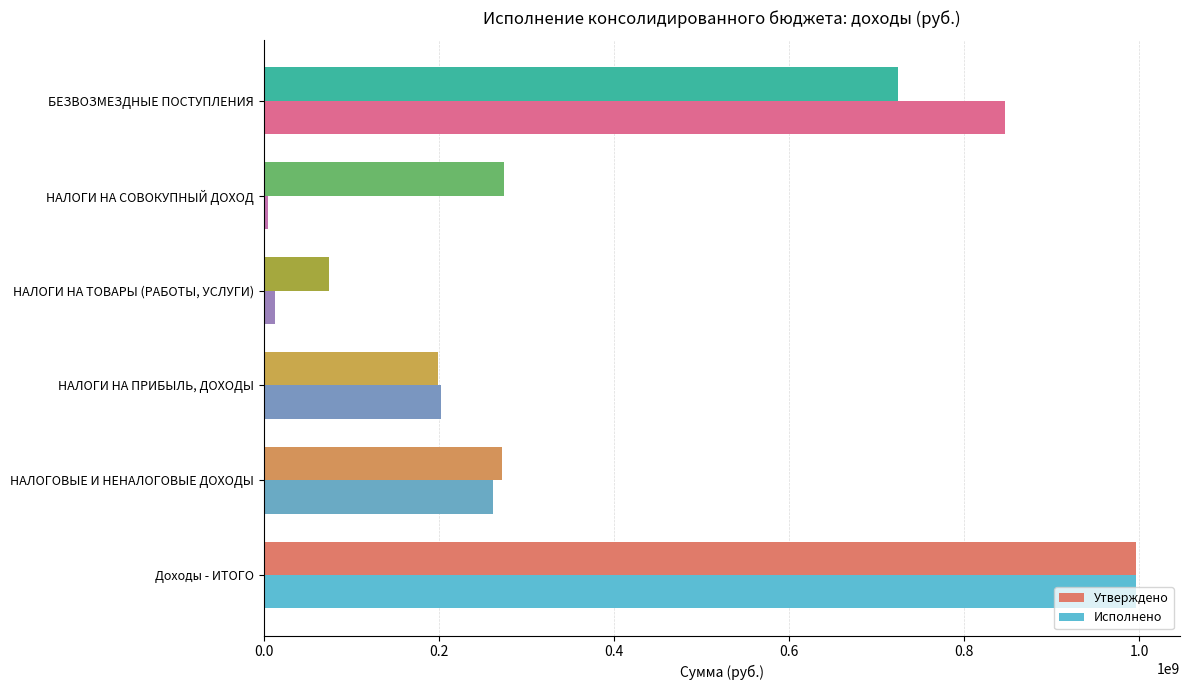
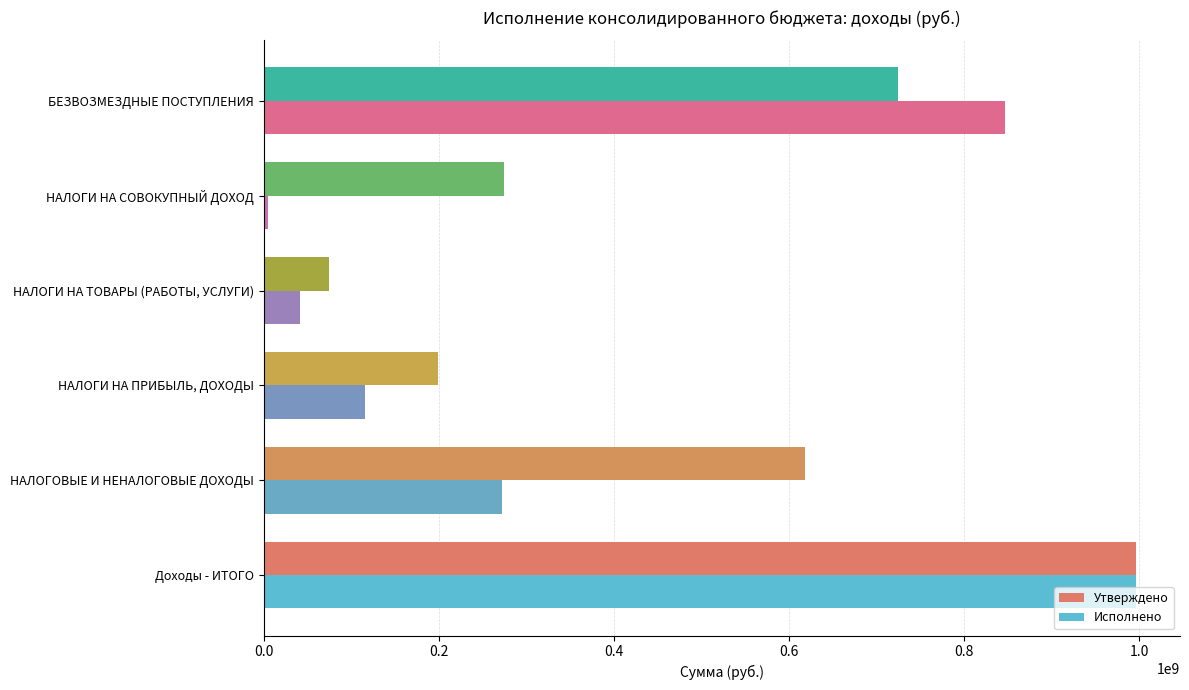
  {
    "Утверждено": {
      "БЕЗВОЗМЕЗДНЫЕ ПОСТУПЛЕНИЯ": 720000000,
      "НАЛОГИ НА СОВОКУПНЫЙ ДОХОД": 270000000,
      "НАЛОГИ НА ТОВАРЫ (РАБОТЫ, УСЛУГИ)": 70000000,
      "НАЛОГИ НА ПРИБЫЛЬ, ДОХОДЫ": 200000000,
-     "НАЛОГОВЫЕ И НЕНАЛОГОВЫЕ ДОХОДЫ": 270000000,
+     "НАЛОГОВЫЕ И НЕНАЛОГОВЫЕ ДОХОДЫ": 620000000,
      "Доходы - ИТОГО": 1000000000
    },
    "Исполнено": {
      "БЕЗВОЗМЕЗДНЫЕ ПОСТУПЛЕНИЯ": 850000000,
      "НАЛОГИ НА СОВОКУПНЫЙ ДОХОД": 0,
-     "НАЛОГИ НА ТОВАРЫ (РАБОТЫ, УСЛУГИ)": 10000000,
-     "НАЛОГИ НА ПРИБЫЛЬ, ДОХОДЫ": 200000000,
-     "НАЛОГОВЫЕ И НЕНАЛОГОВЫЕ ДОХОДЫ": 260000000
+     "НАЛОГИ НА ТОВАРЫ (РАБОТЫ, УСЛУГИ)": 40000000,
+     "НАЛОГИ НА ПРИБЫЛЬ, ДОХОДЫ": 120000000,
+     "НАЛОГОВЫЕ И НЕНАЛОГОВЫЕ ДОХОДЫ": 270000000
    }
  }
